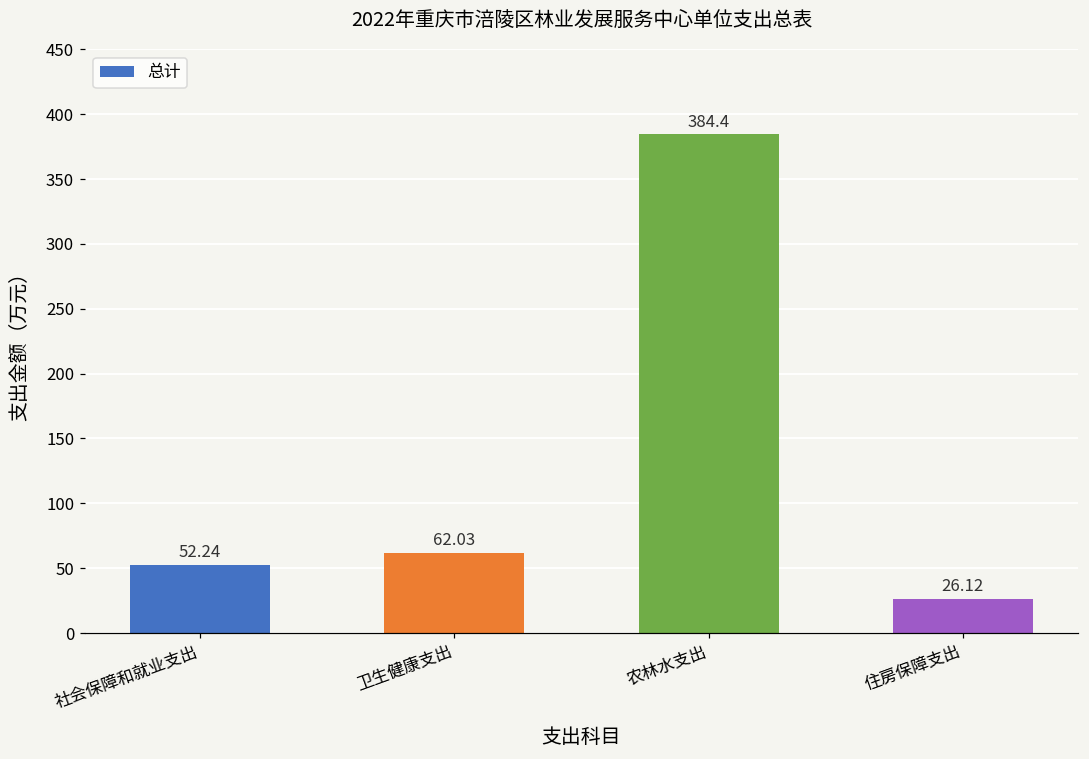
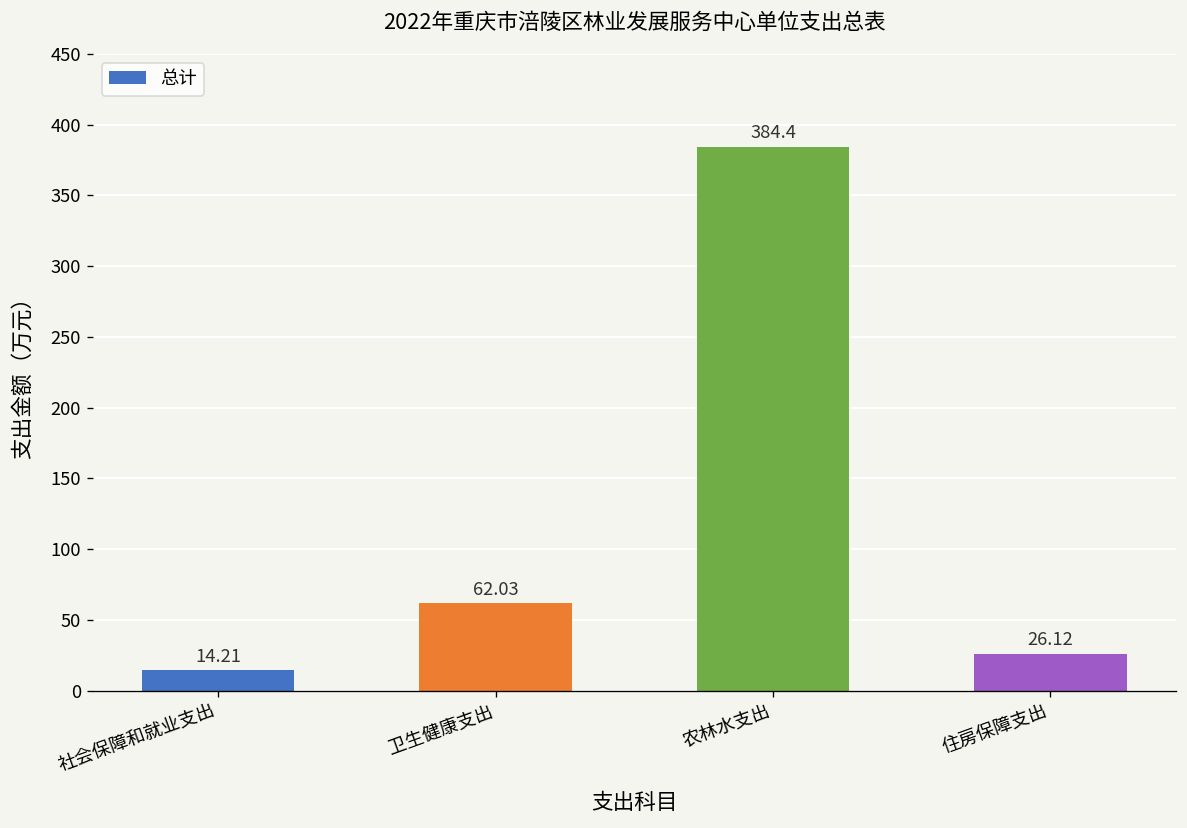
  {
-   "社会保障和就业支出": 52.24,
+   "社会保障和就业支出": 14.21,
    "卫生健康支出": 62.03,
    "农林水支出": 384.4,
    "住房保障支出": 26.12
  }
